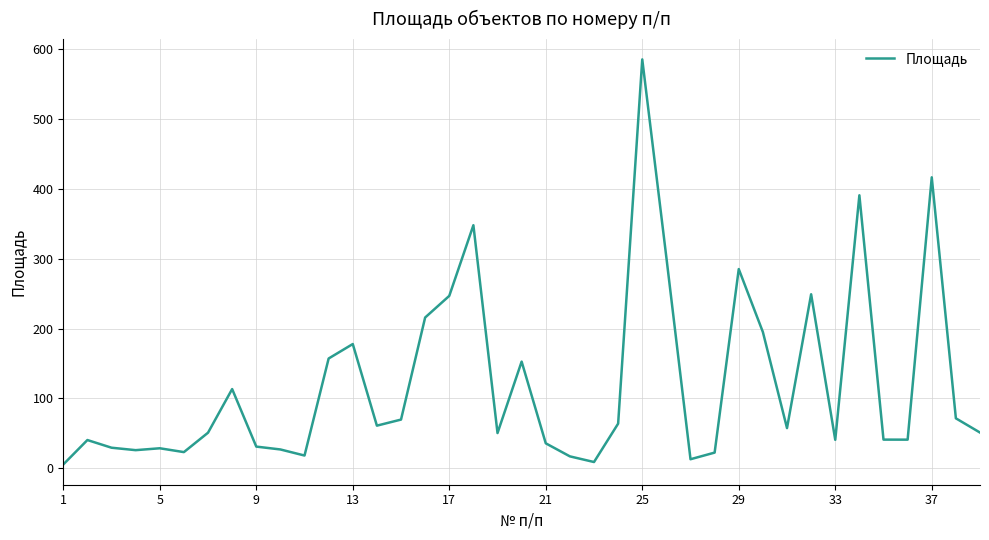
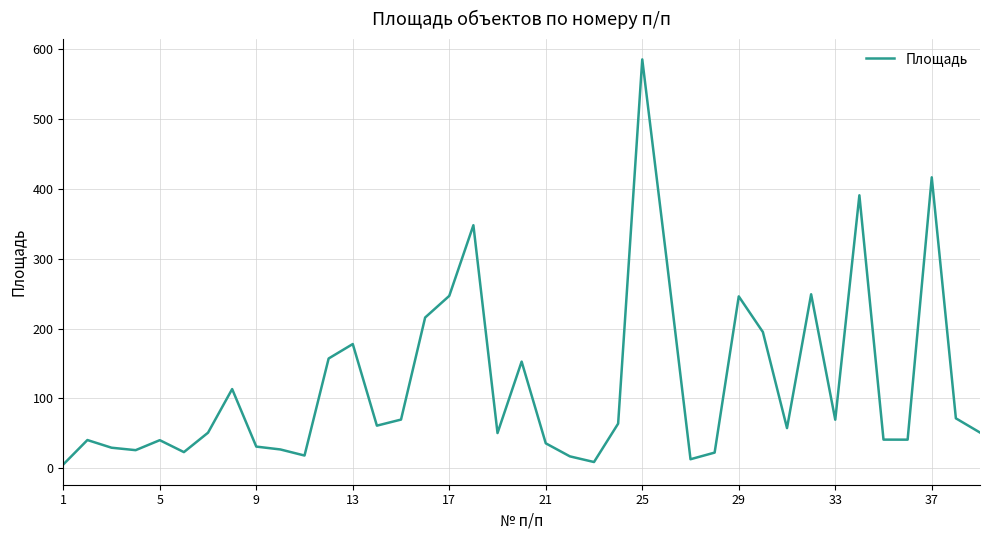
  {
    "1": 10,
-   "5": 30,
+   "5": 40,
    "9": 30,
    "13": 180,
    "17": 250,
    "21": 40,
    "25": 590,
-   "29": 290,
-   "33": 40,
+   "29": 250,
+   "33": 70,
    "37": 420
  }
